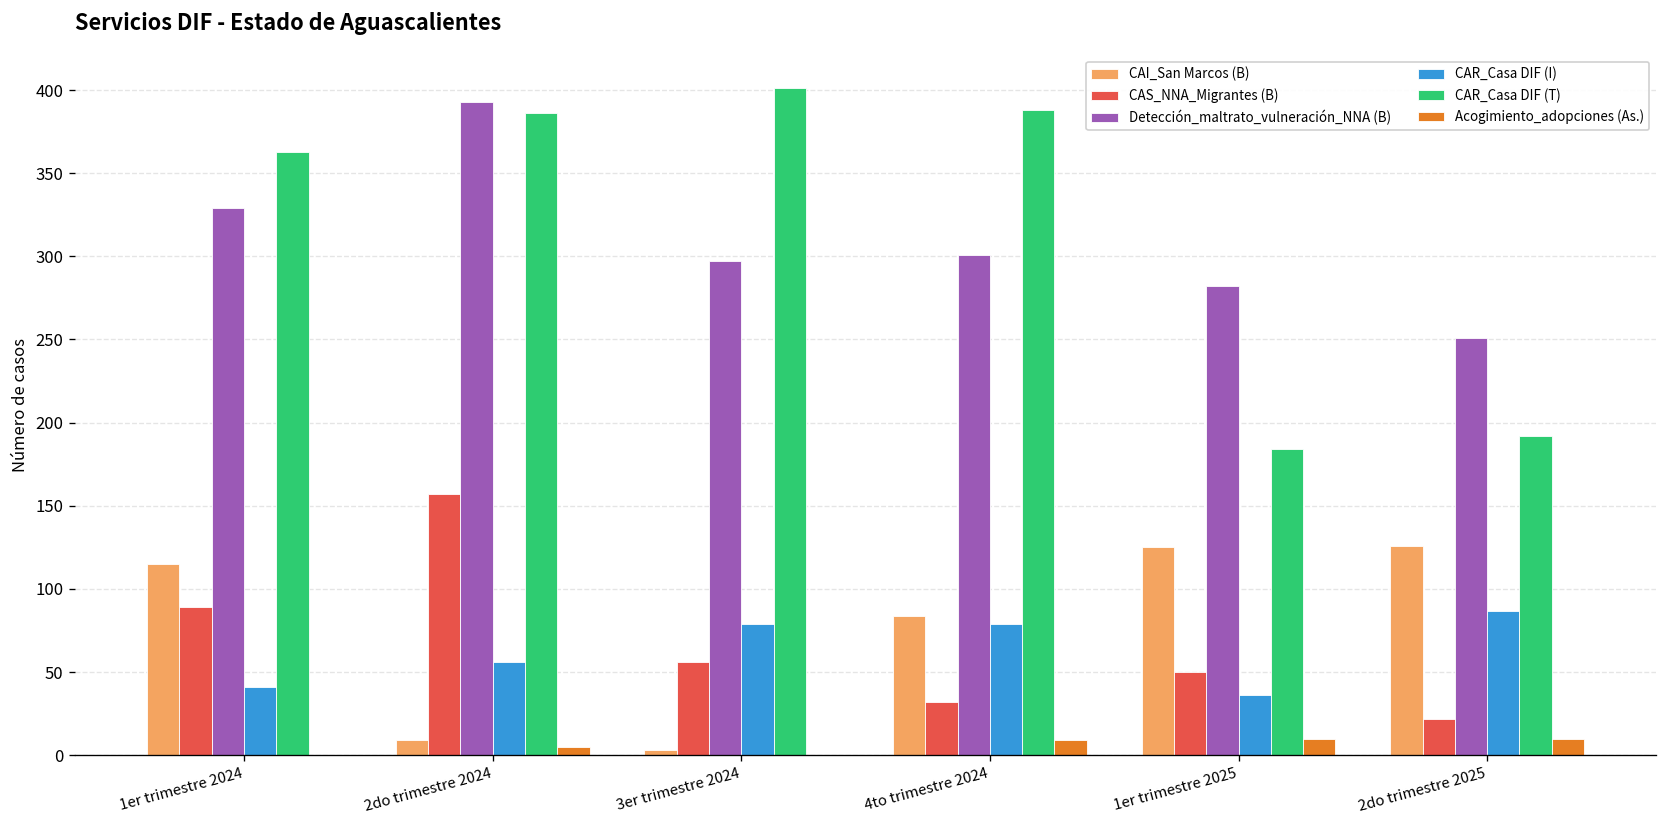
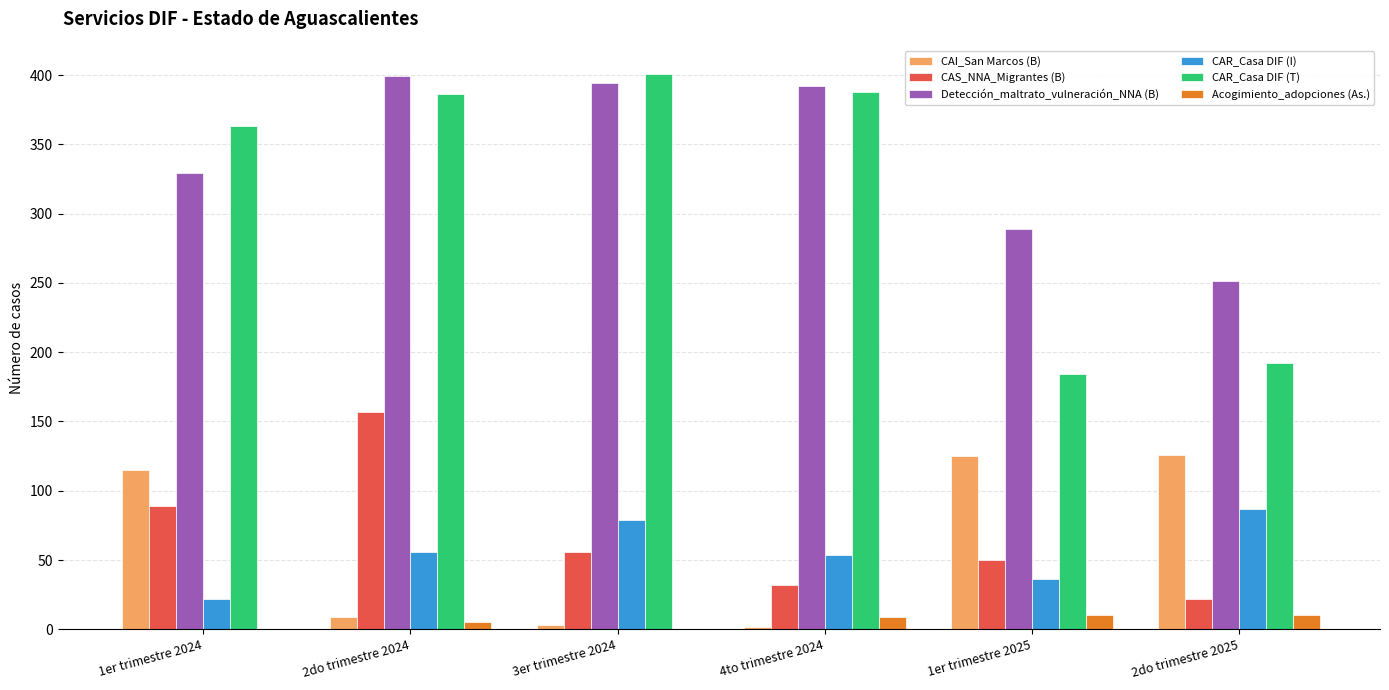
  {
    "CAI_San Marcos (B)": {
      "1er trimestre 2024": 115,
      "2do trimestre 2024": 9,
      "3er trimestre 2024": 3,
-     "4to trimestre 2024": 84,
+     "4to trimestre 2024": 2,
      "1er trimestre 2025": 125,
      "2do trimestre 2025": 126
    },
    "Detección_maltrato_vulneración_NNA (B)": {
      "1er trimestre 2024": 329,
-     "2do trimestre 2024": 393,
-     "3er trimestre 2024": 297,
-     "4to trimestre 2024": 301,
-     "1er trimestre 2025": 282,
+     "2do trimestre 2024": 399,
+     "3er trimestre 2024": 394,
+     "4to trimestre 2024": 392,
+     "1er trimestre 2025": 289,
      "2do trimestre 2025": 251
    },
    "CAR_Casa DIF (I)": {
-     "1er trimestre 2024": 41,
+     "1er trimestre 2024": 22,
      "2do trimestre 2024": 56,
      "3er trimestre 2024": 79,
-     "4to trimestre 2024": 79,
+     "4to trimestre 2024": 54,
      "1er trimestre 2025": 36,
      "2do trimestre 2025": 87
    },
    "CAR_Casa DIF (T)": {
      "1er trimestre 2024": 363,
      "2do trimestre 2024": 386,
      "3er trimestre 2024": 401,
      "4to trimestre 2024": 388,
      "1er trimestre 2025": 184,
      "2do trimestre 2025": 192
    }
  }
